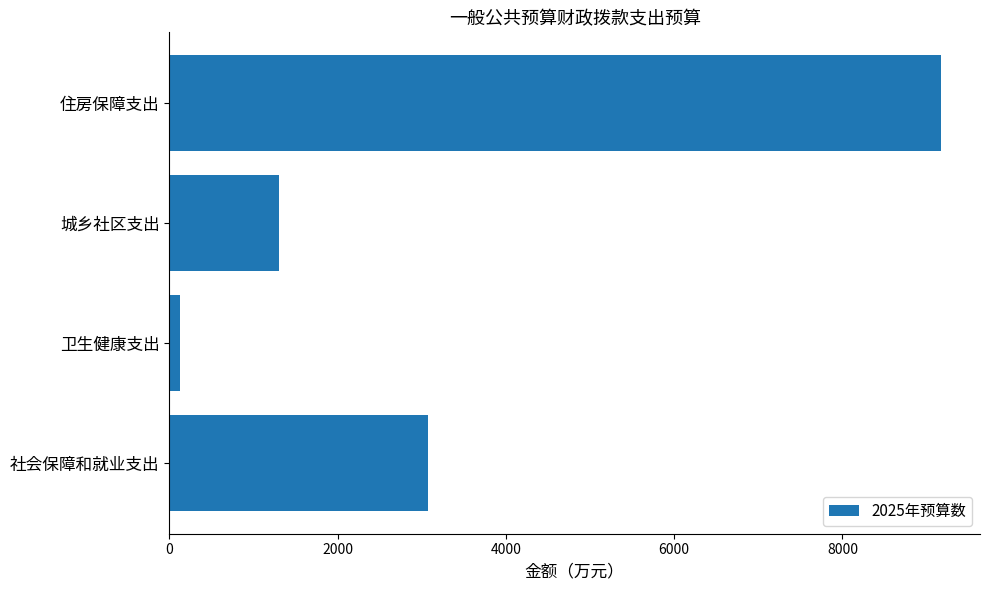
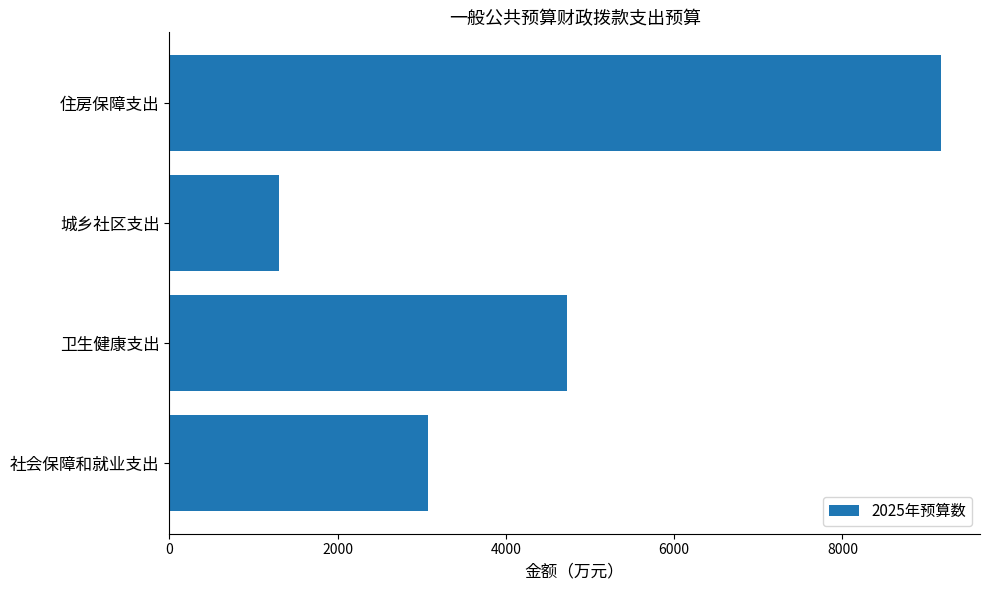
  {
    "住房保障支出": 9200,
    "城乡社区支出": 1300,
-   "卫生健康支出": 100,
+   "卫生健康支出": 4700,
    "社会保障和就业支出": 3100
  }
